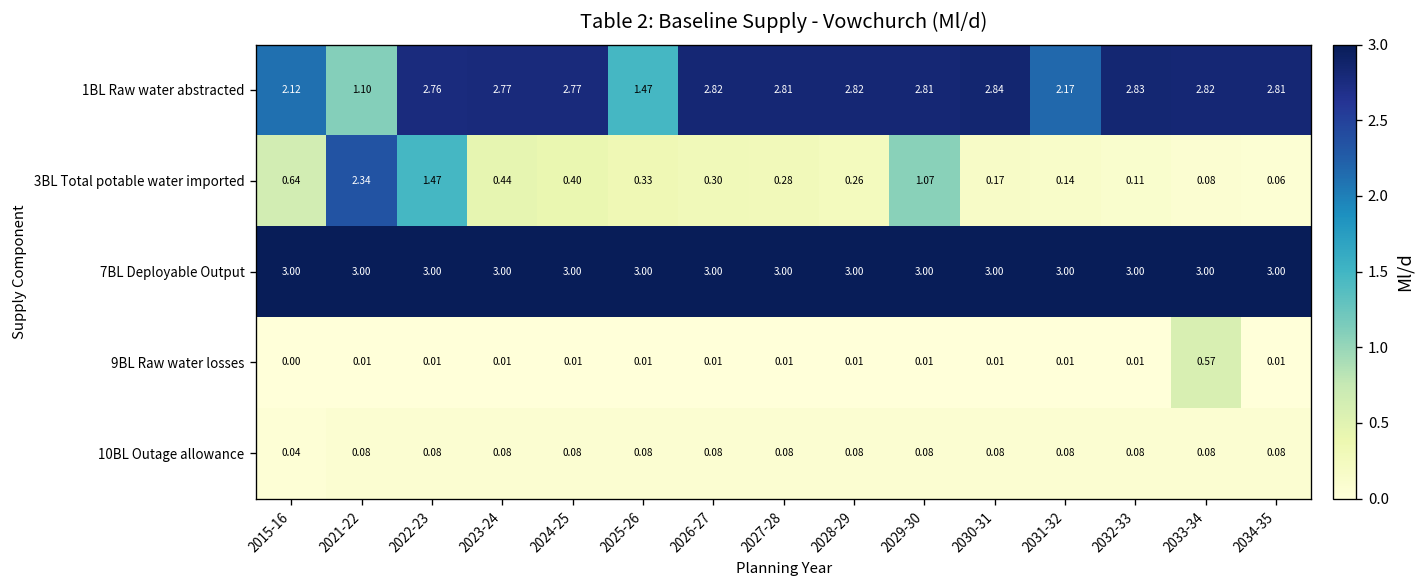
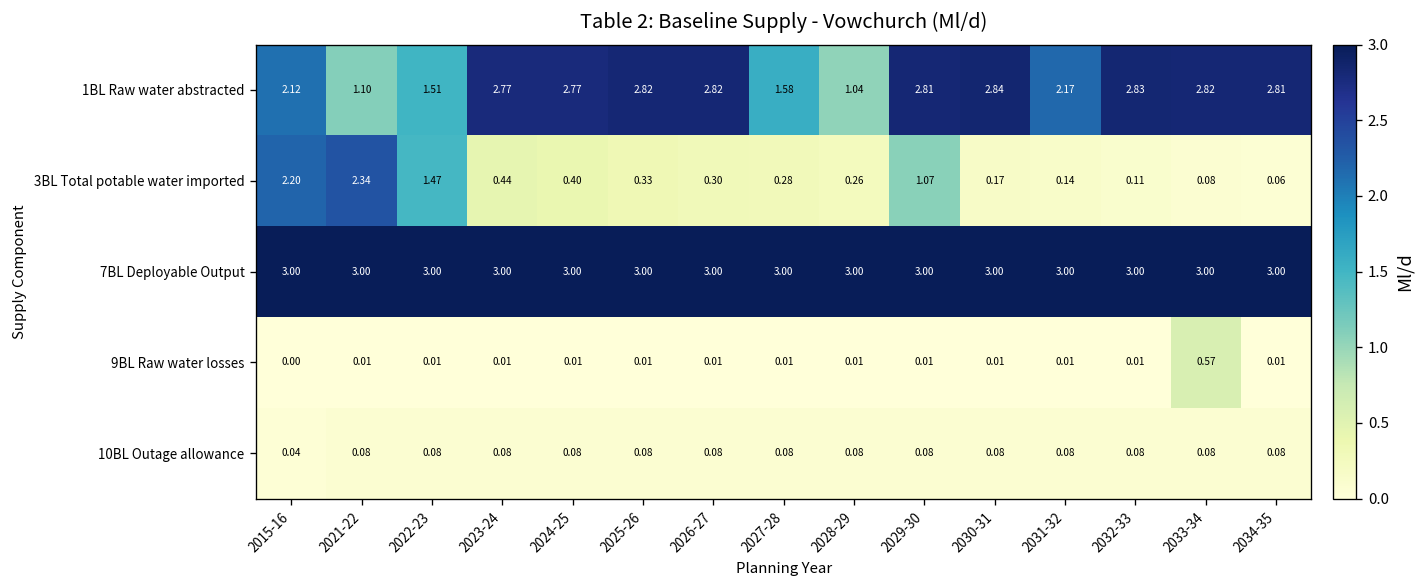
  {
    "1BL Raw water abstracted": {
      "2015-16": 2.12,
      "2021-22": 1.10,
-     "2022-23": 2.76,
+     "2022-23": 1.51,
      "2023-24": 2.77,
      "2024-25": 2.77,
-     "2025-26": 1.47,
+     "2025-26": 2.82,
      "2026-27": 2.82,
-     "2027-28": 2.81,
-     "2028-29": 2.82,
+     "2027-28": 1.58,
+     "2028-29": 1.04,
      "2029-30": 2.81,
      "2030-31": 2.84,
      "2031-32": 2.17,
      "2032-33": 2.83,
      "2033-34": 2.82,
      "2034-35": 2.81
    },
    "3BL Total potable water imported": {
-     "2015-16": 0.64,
+     "2015-16": 2.20,
      "2021-22": 2.34,
      "2022-23": 1.47,
      "2023-24": 0.44,
      "2024-25": 0.40,
      "2025-26": 0.33,
      "2026-27": 0.30,
      "2027-28": 0.28,
      "2028-29": 0.26,
      "2029-30": 1.07,
      "2030-31": 0.17,
      "2031-32": 0.14,
      "2032-33": 0.11,
      "2033-34": 0.08,
      "2034-35": 0.06
    },
    "7BL Deployable Output": {
      "2015-16": 3.00,
      "2021-22": 3.00,
      "2022-23": 3.00,
      "2023-24": 3.00,
      "2024-25": 3.00,
      "2025-26": 3.00,
      "2026-27": 3.00,
      "2027-28": 3.00,
      "2028-29": 3.00,
      "2029-30": 3.00,
      "2030-31": 3.00,
      "2031-32": 3.00,
      "2032-33": 3.00,
      "2033-34": 3.00,
      "2034-35": 3.00
    },
    "9BL Raw water losses": {
      "2015-16": 0.00,
      "2021-22": 0.01,
      "2022-23": 0.01,
      "2023-24": 0.01,
      "2024-25": 0.01,
      "2025-26": 0.01,
      "2026-27": 0.01,
      "2027-28": 0.01,
      "2028-29": 0.01,
      "2029-30": 0.01,
      "2030-31": 0.01,
      "2031-32": 0.01,
      "2032-33": 0.01,
      "2033-34": 0.57,
      "2034-35": 0.01
    },
    "10BL Outage allowance": {
      "2015-16": 0.04,
      "2021-22": 0.08,
      "2022-23": 0.08,
      "2023-24": 0.08,
      "2024-25": 0.08,
      "2025-26": 0.08,
      "2026-27": 0.08,
      "2027-28": 0.08,
      "2028-29": 0.08,
      "2029-30": 0.08,
      "2030-31": 0.08,
      "2031-32": 0.08,
      "2032-33": 0.08,
      "2033-34": 0.08,
      "2034-35": 0.08
    }
  }
